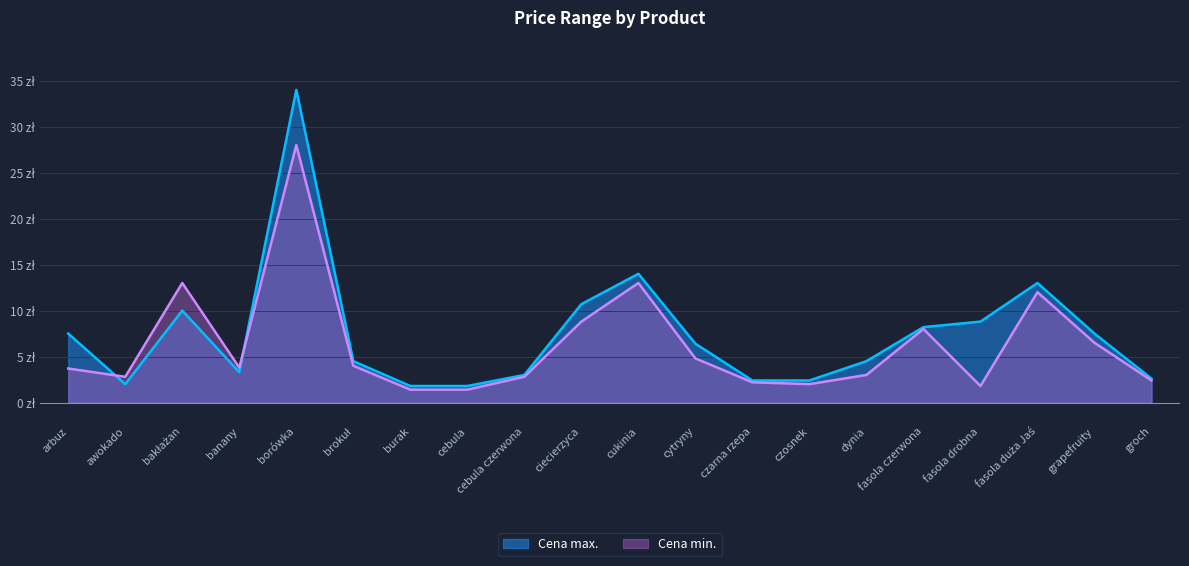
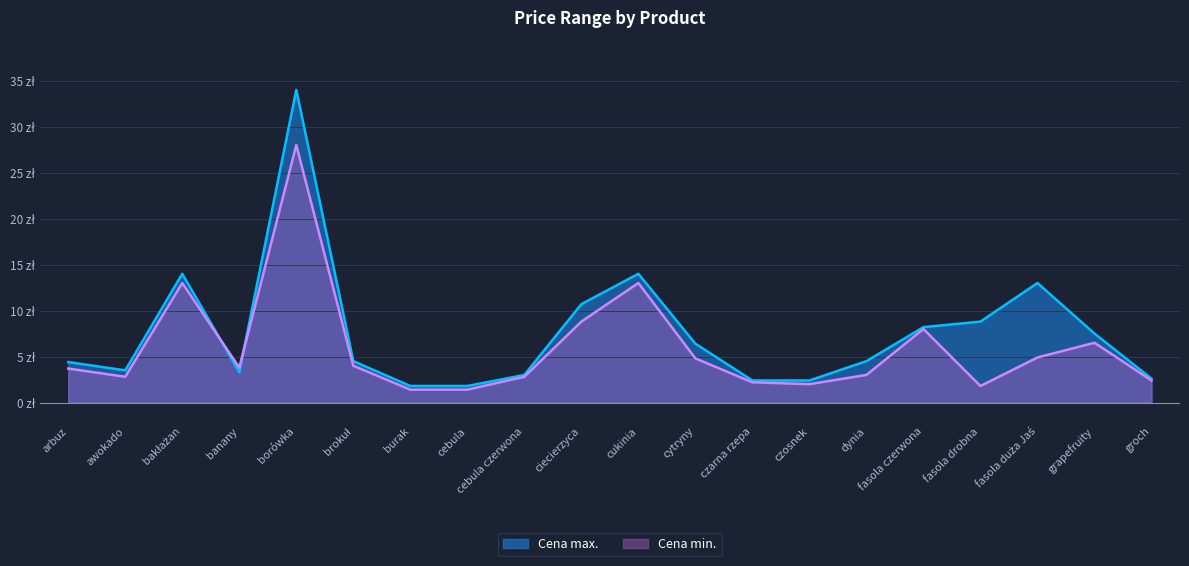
  {
    "Cena max.": {
-     "arbuz": "8 zł",
-     "awokado": "2 zł",
-     "bakłażan": "10 zł",
+     "arbuz": "4 zł",
+     "awokado": "4 zł",
+     "bakłażan": "14 zł",
      "banany": "3 zł",
      "borówka": "34 zł",
      "brokuł": "5 zł",
      "burak": "2 zł",
      "cebula": "2 zł",
      "ciecierzyca": "11 zł",
      "cukinia": "14 zł",
      "cytryny": "6 zł",
      "czosnek": "2 zł",
      "dynia": "5 zł",
      "fasola drobna": "9 zł",
      "fasola duża Jaś": "13 zł",
      "grapefruity": "8 zł"
    },
    "Cena min.": {
      "arbuz": "4 zł",
      "awokado": "3 zł",
      "bakłażan": "13 zł",
      "banany": "4 zł",
      "borówka": "28 zł",
      "brokuł": "4 zł",
      "burak": "1 zł",
      "cebula": "1 zł",
      "ciecierzyca": "9 zł",
      "cukinia": "13 zł",
      "cytryny": "5 zł",
      "czosnek": "2 zł",
      "dynia": "3 zł",
      "fasola drobna": "2 zł",
-     "fasola duża Jaś": "12 zł",
+     "fasola duża Jaś": "5 zł",
      "grapefruity": "7 zł"
    }
  }
